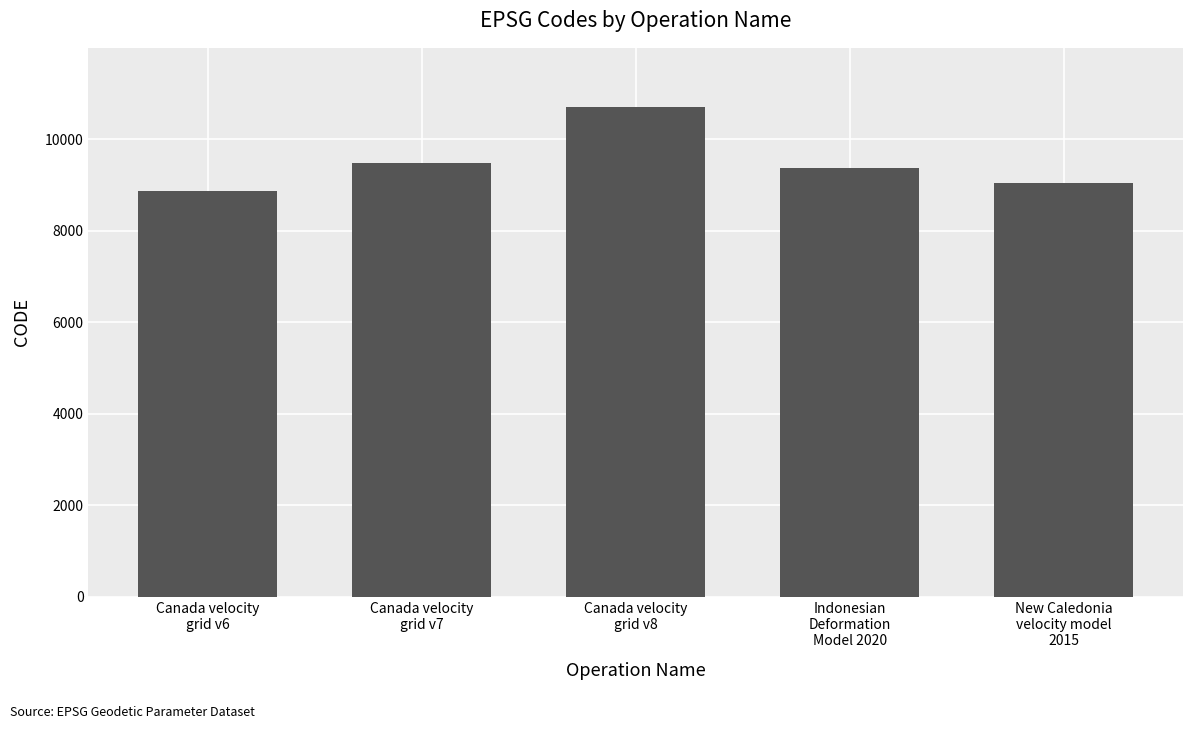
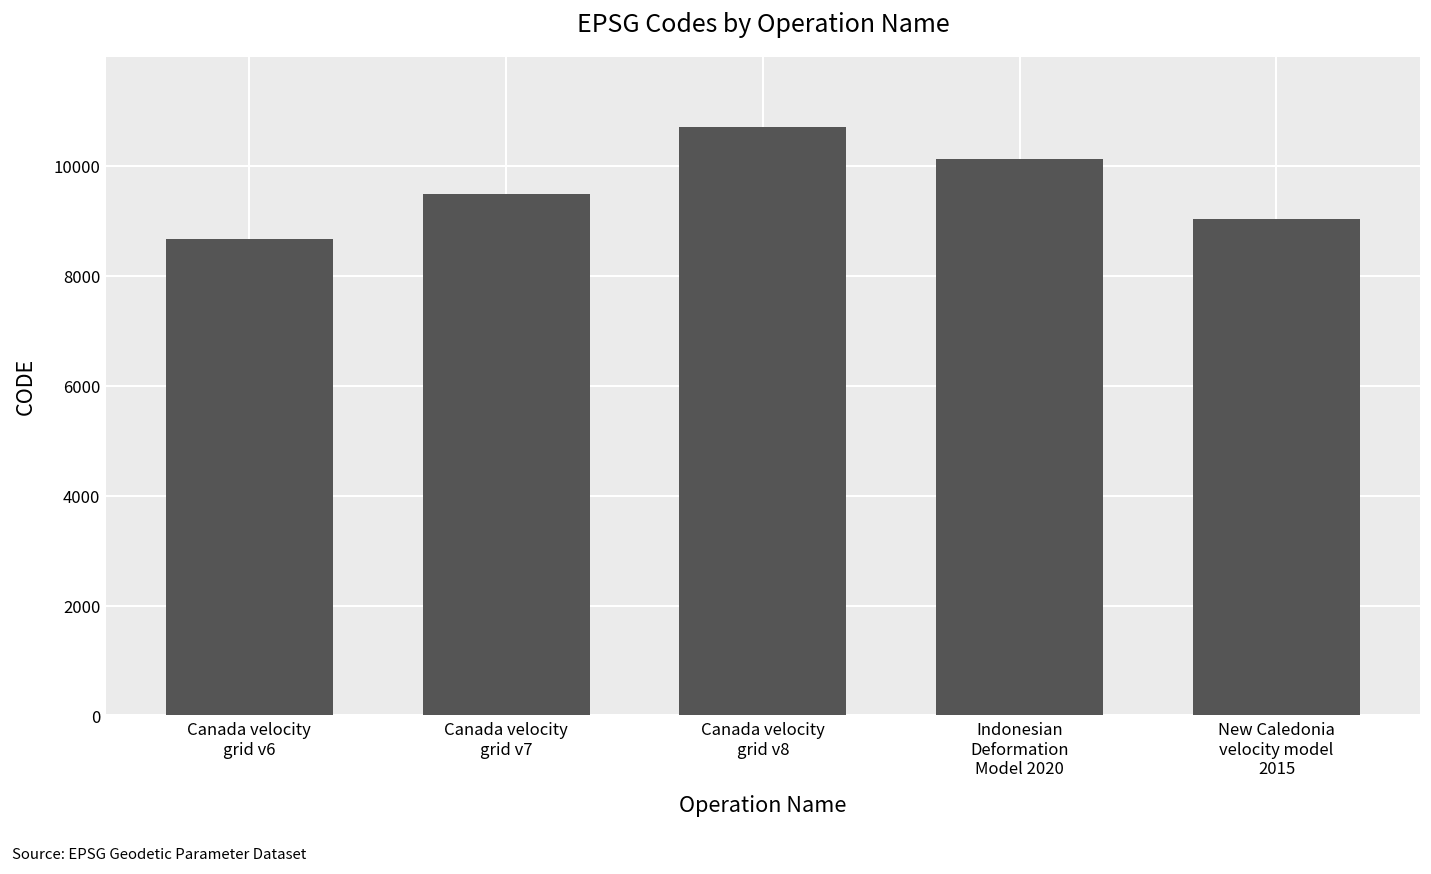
  {
-   "Canada velocity grid v6": 8900,
+   "Canada velocity grid v6": 8700,
    "Canada velocity grid v7": 9500,
    "Canada velocity grid v8": 10700,
-   "Indonesian Deformation Model 2020": 9400,
+   "Indonesian Deformation Model 2020": 10100,
    "New Caledonia velocity model 2015": 9000
  }
